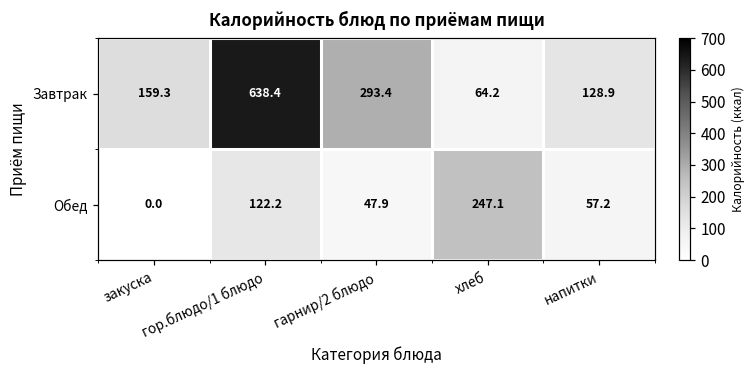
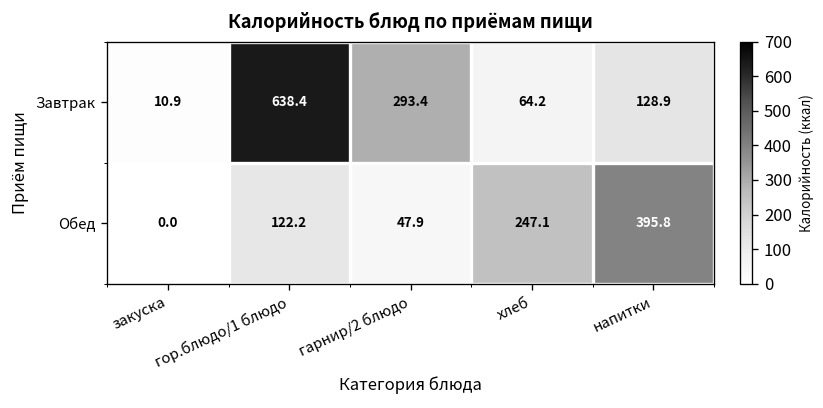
  {
    "Завтрак": {
-     "закуска": 159.3,
+     "закуска": 10.9,
      "гор.блюдо/1 блюдо": 638.4,
      "гарнир/2 блюдо": 293.4,
      "хлеб": 64.2,
      "напитки": 128.9
    },
    "Обед": {
      "закуска": 0.0,
      "гор.блюдо/1 блюдо": 122.2,
      "гарнир/2 блюдо": 47.9,
      "хлеб": 247.1,
-     "напитки": 57.2
+     "напитки": 395.8
    }
  }
